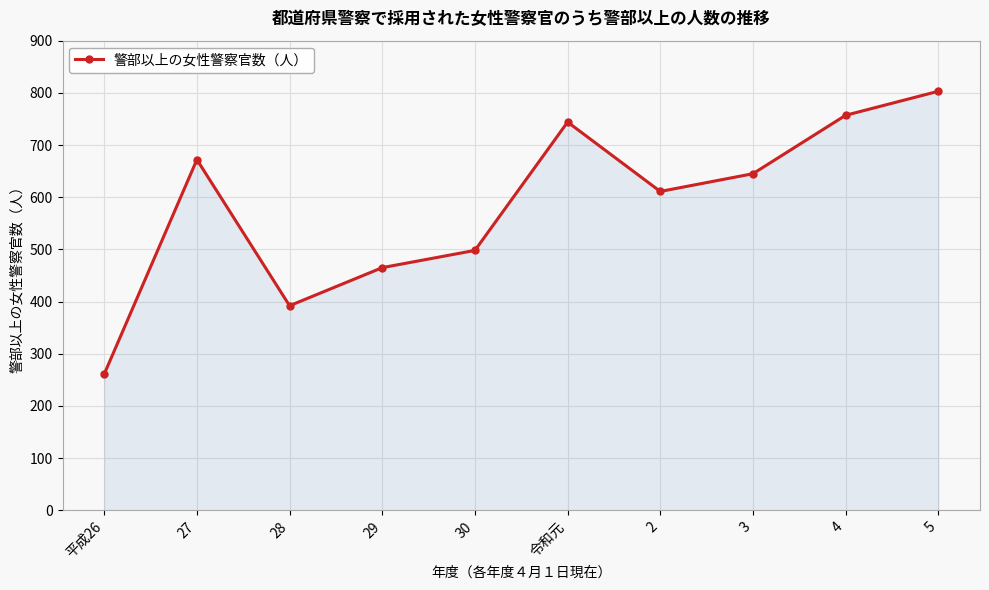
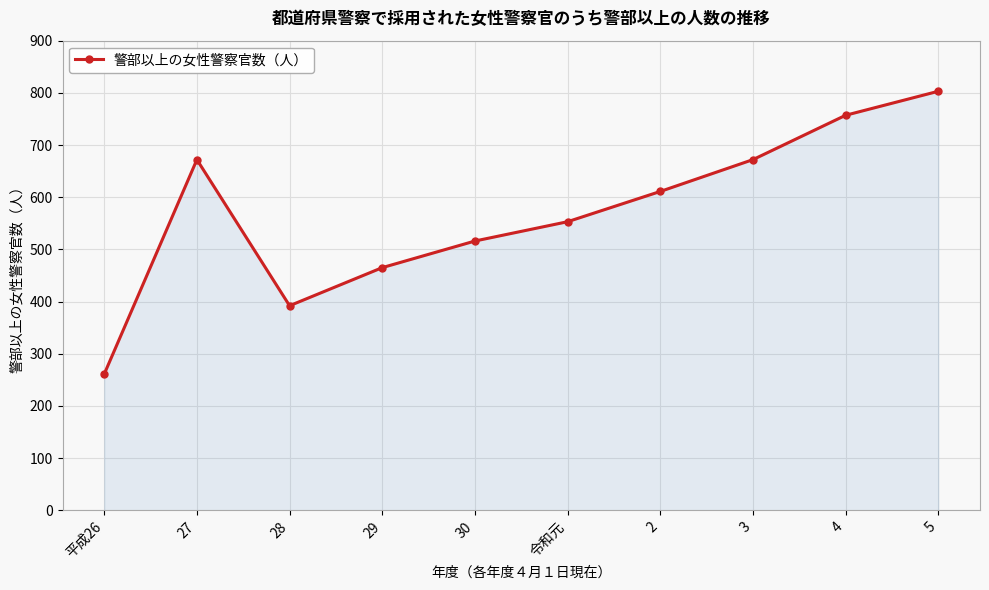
  {
    "平成26": 260,
    "27": 670,
    "28": 390,
    "29": 470,
-   "30": 500,
-   "令和元": 740,
+   "30": 520,
+   "令和元": 550,
    "2": 610,
-   "3": 650,
+   "3": 670,
    "4": 760,
    "5": 800
  }
